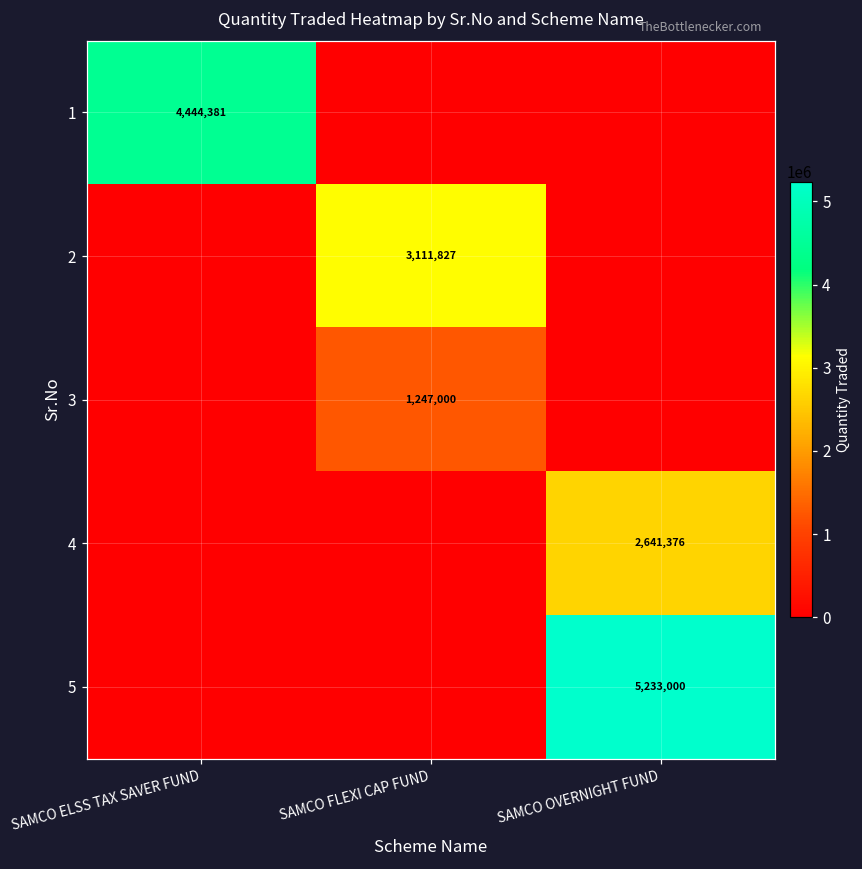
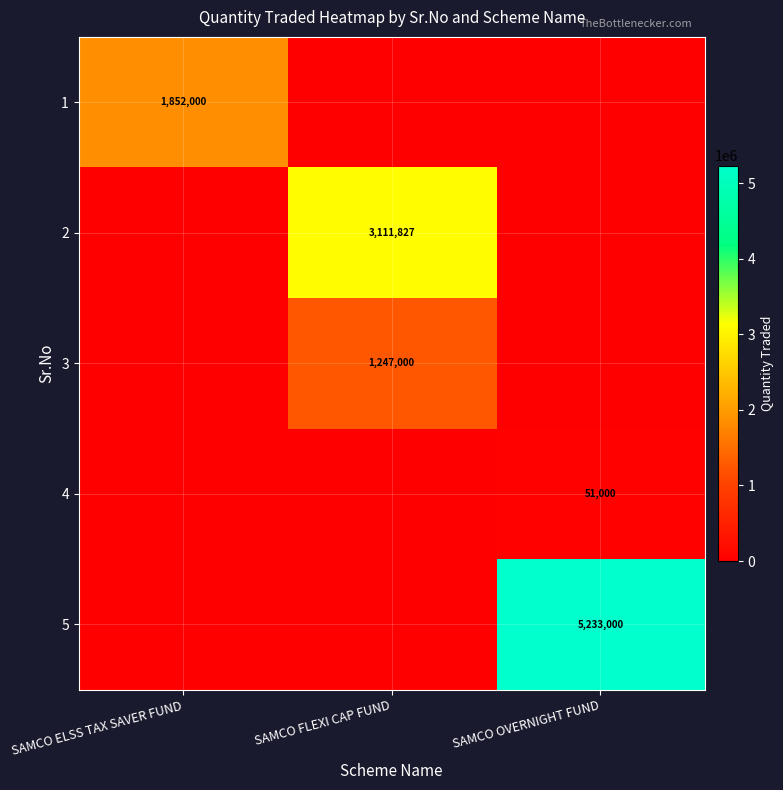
  {
    "1": {
-     "SAMCO ELSS TAX SAVER FUND": "4,444,381"
+     "SAMCO ELSS TAX SAVER FUND": "1,852,000"
    },
    "2": {
      "SAMCO FLEXI CAP FUND": "3,111,827"
    },
    "3": {
      "SAMCO FLEXI CAP FUND": "1,247,000"
    },
    "4": {
-     "SAMCO OVERNIGHT FUND": "2,641,376"
+     "SAMCO OVERNIGHT FUND": "51,000"
    },
    "5": {
      "SAMCO OVERNIGHT FUND": "5,233,000"
    }
  }
